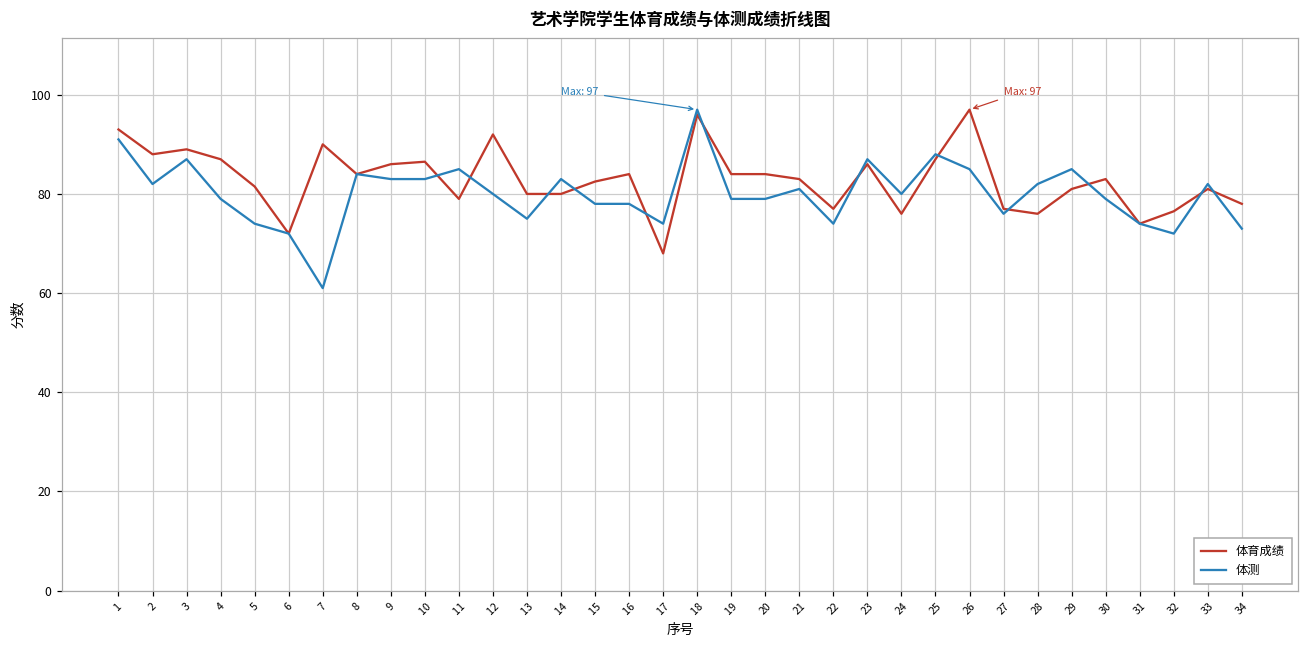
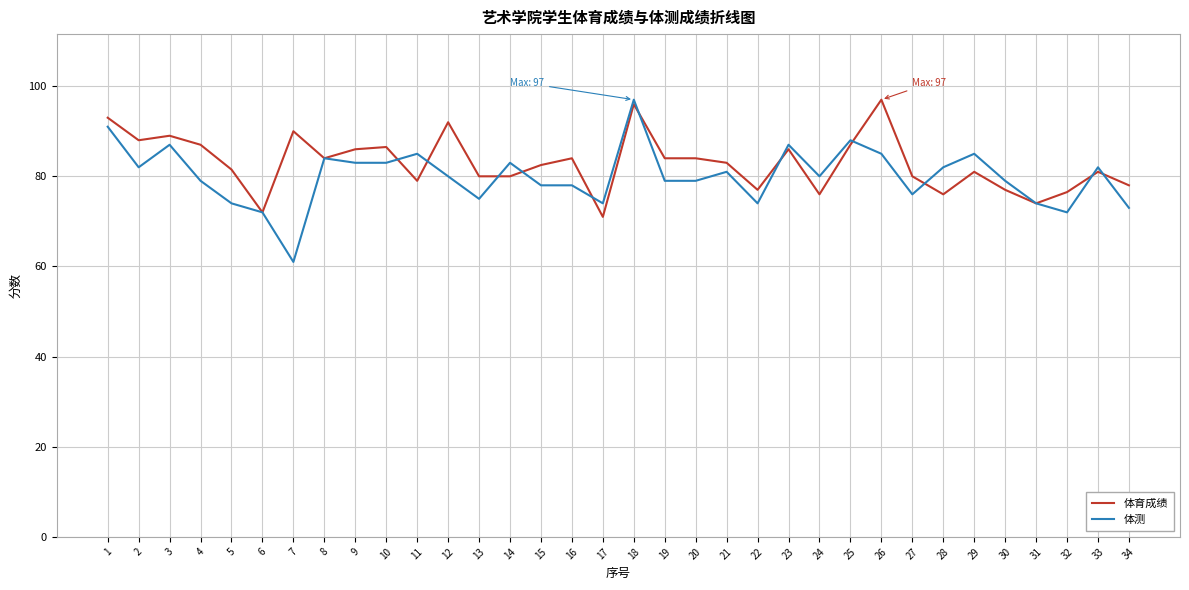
  {
    "体育成绩": {
      "1": 93,
      "2": 88,
      "3": 89,
      "4": 87,
      "5": 82,
      "7": 90,
      "9": 86,
      "10": 87,
      "11": 79,
      "12": 92,
      "13": 80,
      "14": 80,
      "15": 83,
      "16": 84,
-     "17": 68,
+     "17": 71,
      "18": 96,
      "19": 84,
      "20": 84,
      "21": 83,
      "22": 77,
      "23": 86,
      "24": 76,
      "25": 87,
-     "27": 77,
+     "27": 80,
      "28": 76,
      "29": 81,
-     "30": 83,
+     "30": 77,
      "32": 77,
      "33": 81,
      "34": 78
    },
    "体测": {
      "18": 97
    }
  }
